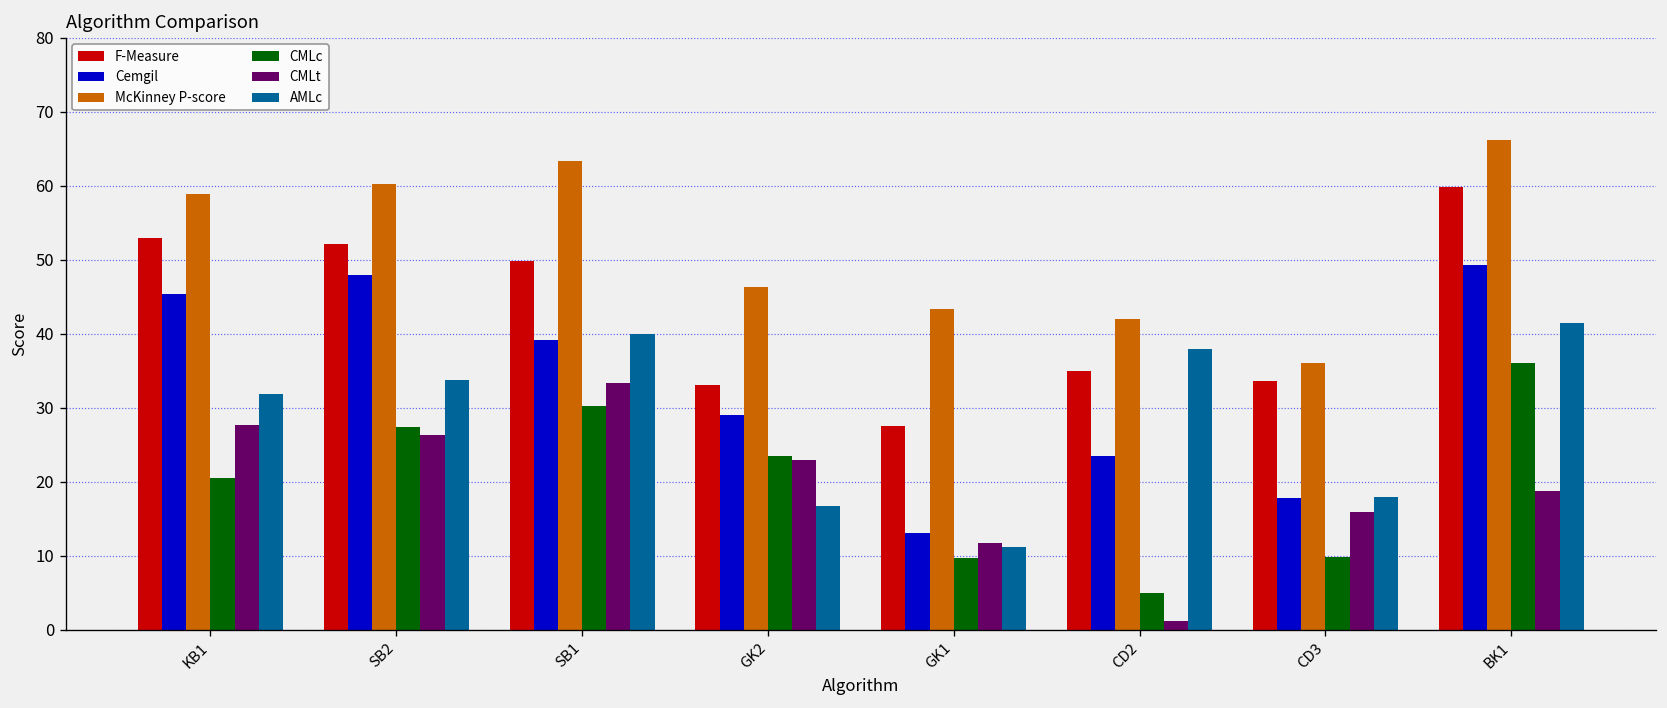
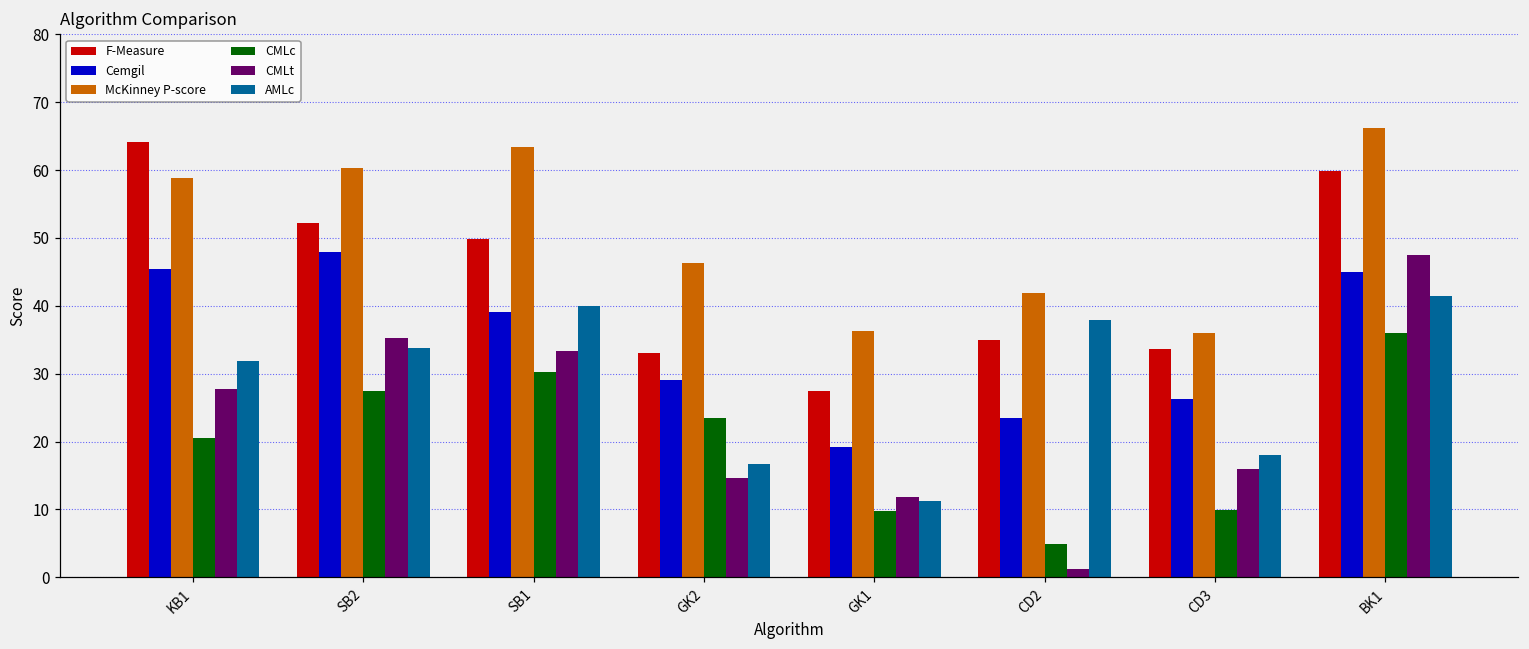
  {
    "F-Measure": {
-     "KB1": 53,
+     "KB1": 64,
      "SB2": 52,
      "SB1": 50,
      "GK2": 33,
      "GK1": 27,
      "CD2": 35,
      "CD3": 34,
      "BK1": 60
    },
    "Cemgil": {
      "KB1": 45,
      "SB2": 48,
      "SB1": 39,
      "GK2": 29,
-     "GK1": 13,
+     "GK1": 19,
      "CD2": 23,
-     "CD3": 18,
-     "BK1": 49
+     "CD3": 26,
+     "BK1": 45
    },
    "McKinney P-score": {
      "KB1": 59,
      "SB2": 60,
      "SB1": 63,
      "GK2": 46,
-     "GK1": 43,
+     "GK1": 36,
      "CD2": 42,
      "CD3": 36,
      "BK1": 66
    },
    "CMLc": {
      "KB1": 21,
      "SB2": 27,
      "SB1": 30,
      "GK2": 23,
      "GK1": 10,
      "CD2": 5,
      "CD3": 10,
      "BK1": 36
    },
    "CMLt": {
      "KB1": 28,
-     "SB2": 26,
+     "SB2": 35,
      "SB1": 33,
-     "GK2": 23,
+     "GK2": 15,
      "GK1": 12,
      "CD2": 1,
      "CD3": 16,
-     "BK1": 19
+     "BK1": 47
    },
    "AMLc": {
      "KB1": 32,
      "SB2": 34,
      "SB1": 40,
      "GK2": 17,
      "GK1": 11,
      "CD2": 38,
      "CD3": 18,
      "BK1": 41
    }
  }
